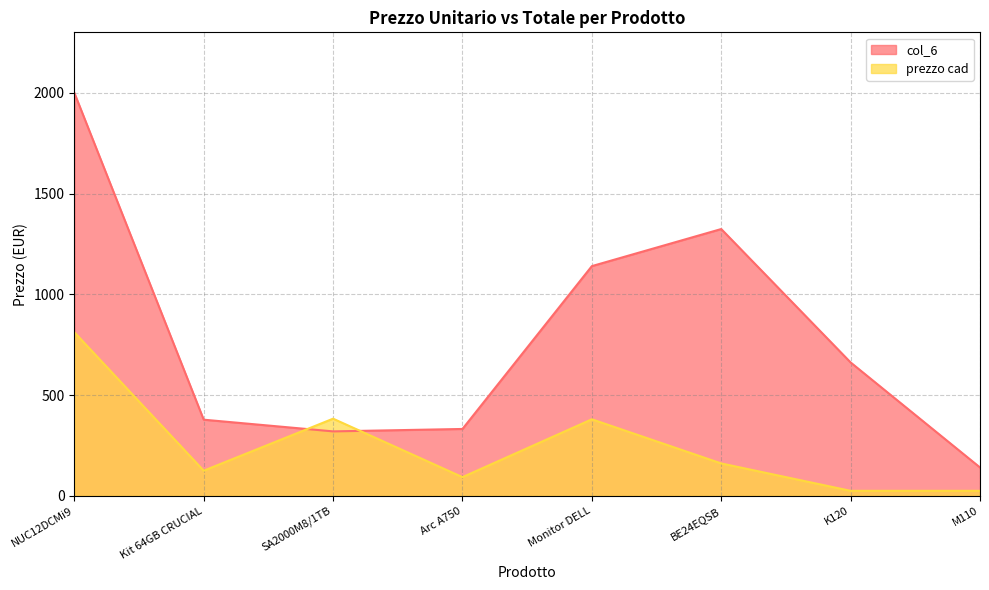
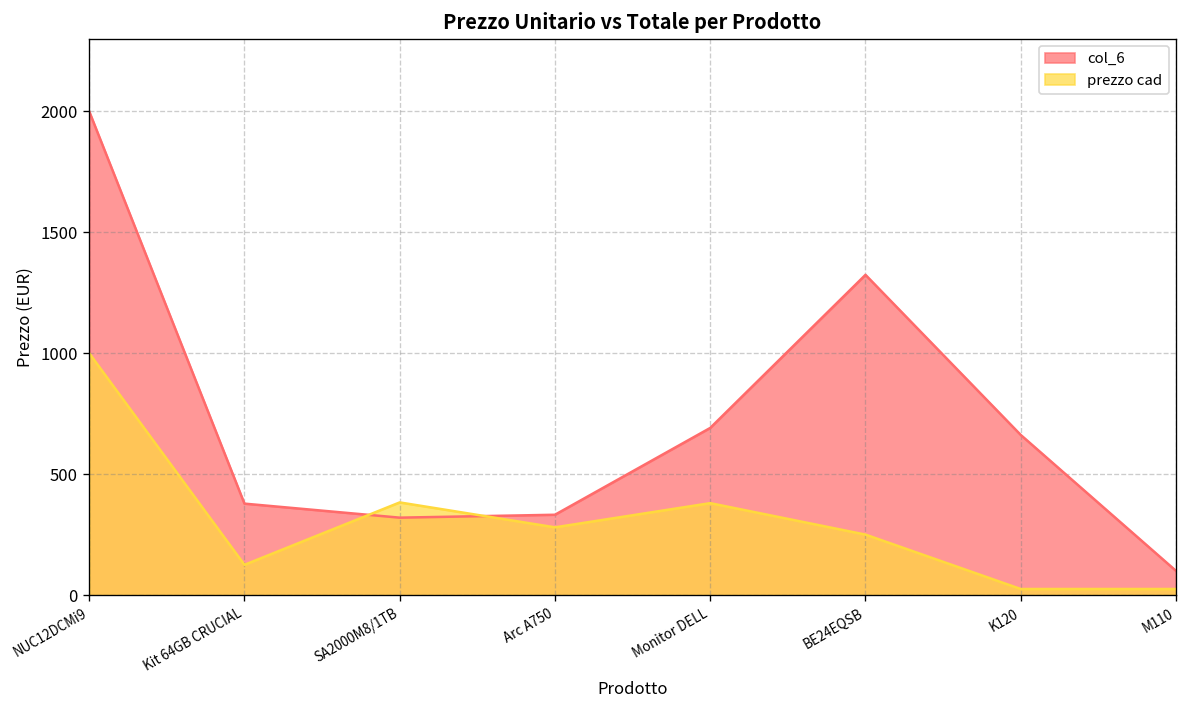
  {
    "col_6": {
      "NUC12DCMi9": 2000,
      "Kit 64GB CRUCIAL": 380,
      "SA2000M8/1TB": 320,
      "Arc A750": 330,
-     "Monitor DELL": 1140,
+     "Monitor DELL": 690,
      "BE24EQSB": 1320,
      "K120": 660,
-     "M110": 140
+     "M110": 100
    },
    "prezzo cad": {
-     "NUC12DCMi9": 810,
+     "NUC12DCMi9": 1000,
      "Kit 64GB CRUCIAL": 130,
      "SA2000M8/1TB": 380,
-     "Arc A750": 90,
+     "Arc A750": 280,
      "Monitor DELL": 380,
-     "BE24EQSB": 160,
+     "BE24EQSB": 250,
      "K120": 30,
      "M110": 30
    }
  }
